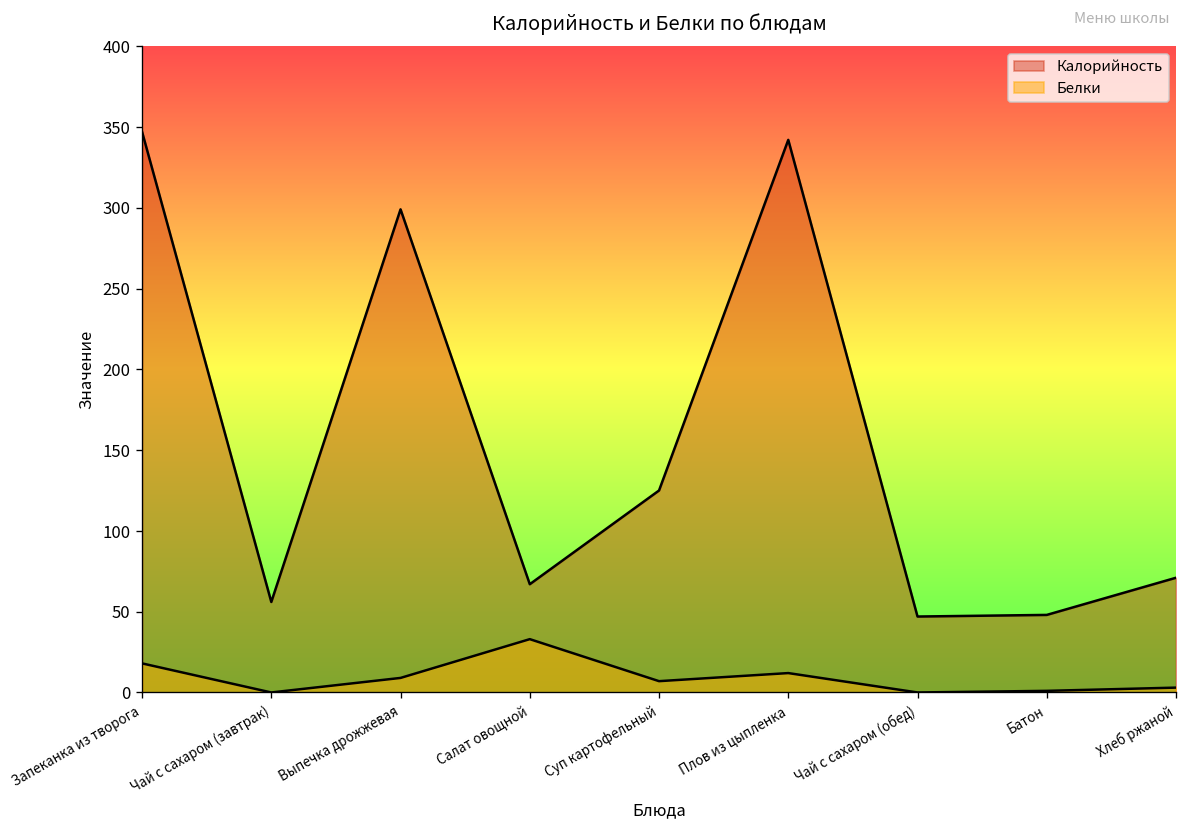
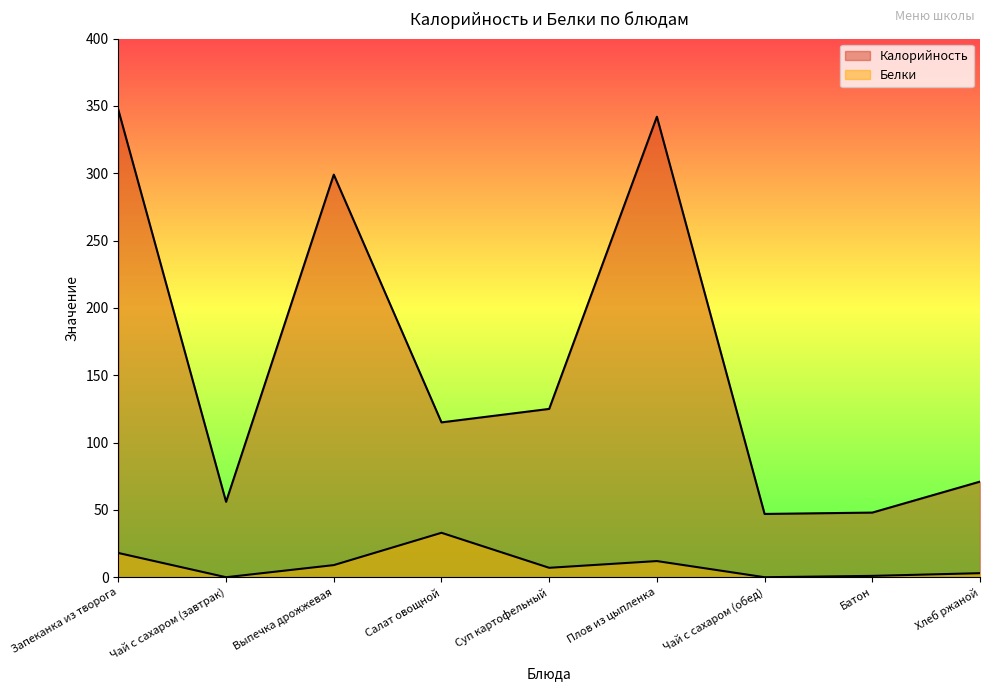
  {
    "Калорийность": {
      "Запеканка из творога": 347,
      "Чай с сахаром (завтрак)": 56,
      "Выпечка дрожжевая": 299,
-     "Салат овощной": 67,
+     "Салат овощной": 115,
      "Суп картофельный": 125,
      "Плов из цыпленка": 342,
      "Чай с сахаром (обед)": 47,
      "Батон": 48,
      "Хлеб ржаной": 71
    },
    "Белки": {
      "Запеканка из творога": 18,
      "Чай с сахаром (завтрак)": 0,
      "Выпечка дрожжевая": 9,
      "Салат овощной": 33,
      "Суп картофельный": 7,
      "Плов из цыпленка": 12,
      "Чай с сахаром (обед)": 0,
      "Батон": 1,
      "Хлеб ржаной": 3
    }
  }
